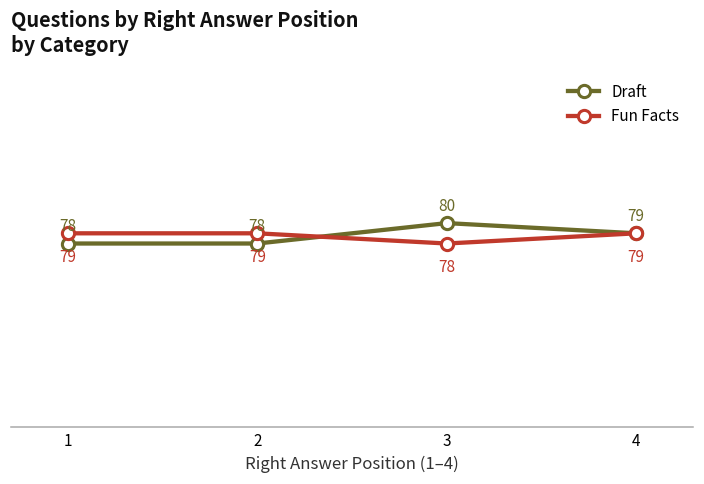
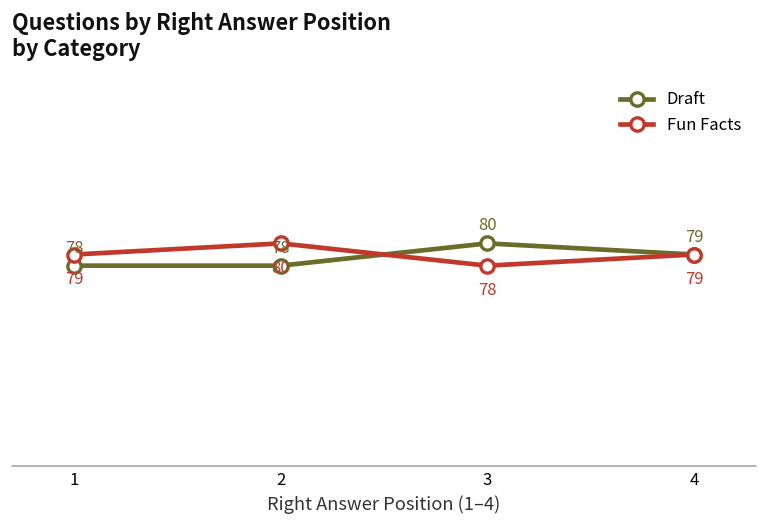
  {
    "Draft": {
      "3": 80
    },
    "Fun Facts": {
      "1": 79,
-     "2": 79,
+     "2": 80,
      "3": 78
    }
  }
